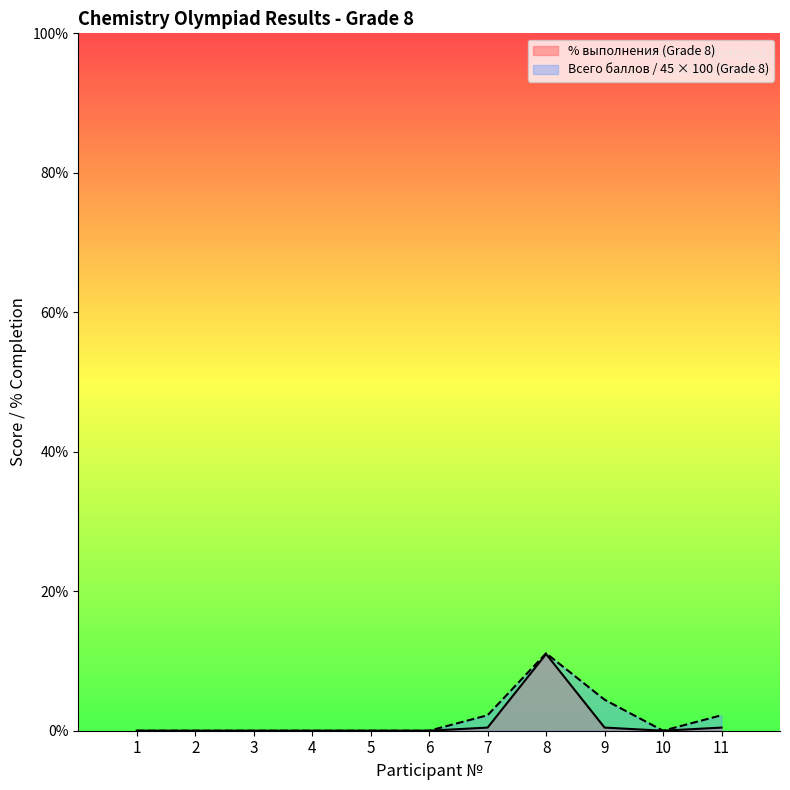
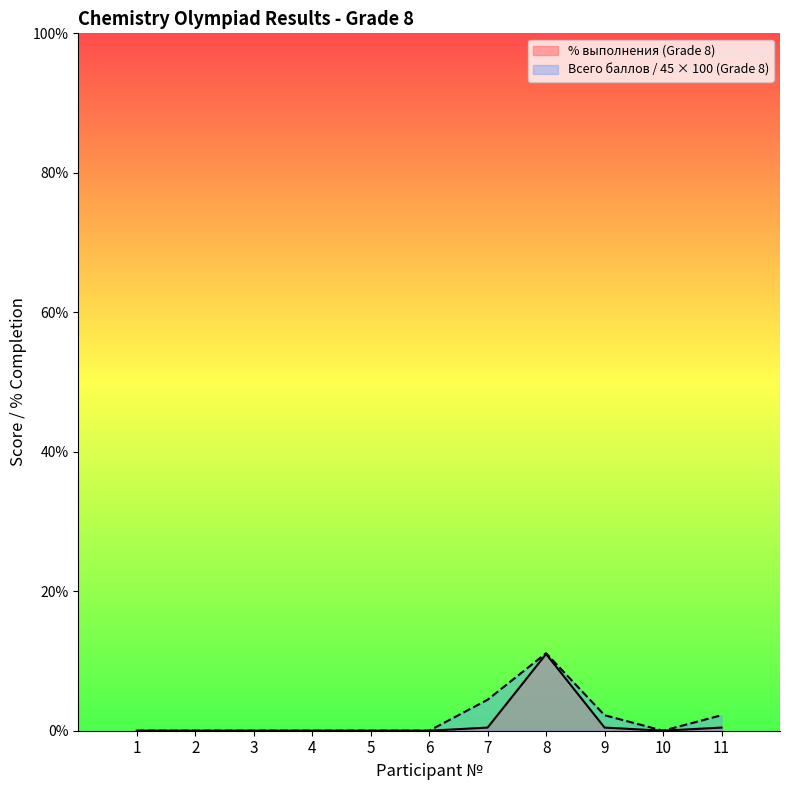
  {
    "% выполнения (Grade 8)": {
      "7": "0%",
      "9": "0%",
      "11": "0%"
    },
    "Всего баллов / 45 × 100 (Grade 8)": {
-     "7": "2%",
-     "9": "4%",
+     "7": "4%",
+     "9": "2%",
      "11": "2%"
    }
  }
